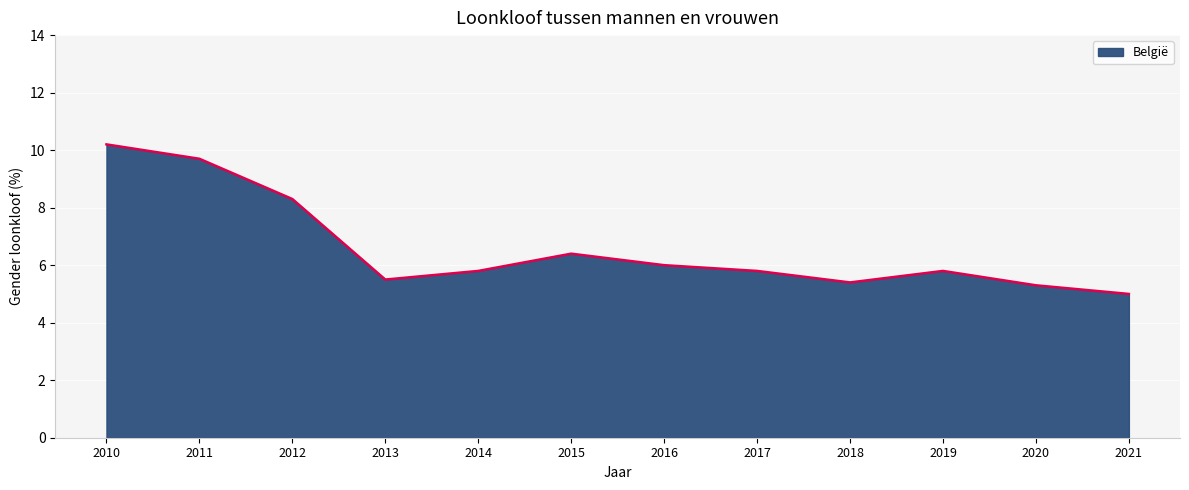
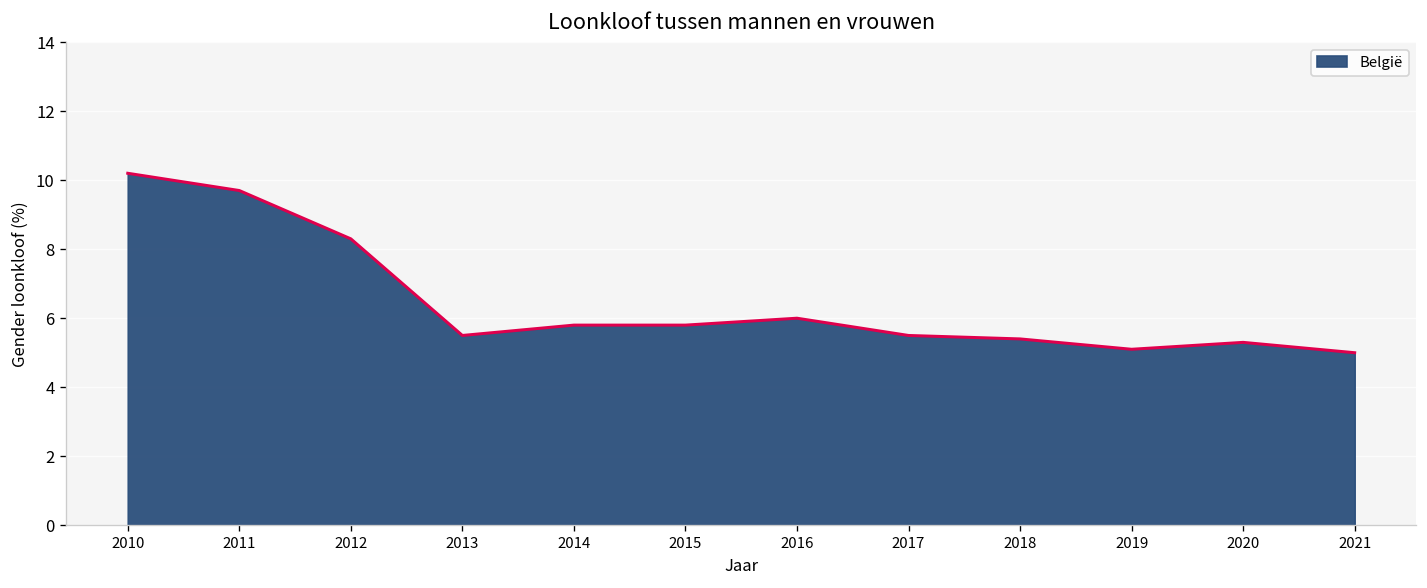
  {
    "2010": 10.2,
    "2011": 9.7,
    "2012": 8.3,
    "2013": 5.5,
    "2014": 5.8,
-   "2015": 6.4,
+   "2015": 5.8,
    "2016": 6.0,
-   "2017": 5.8,
+   "2017": 5.5,
    "2018": 5.4,
-   "2019": 5.8,
+   "2019": 5.1,
    "2020": 5.3,
    "2021": 5.0
  }
